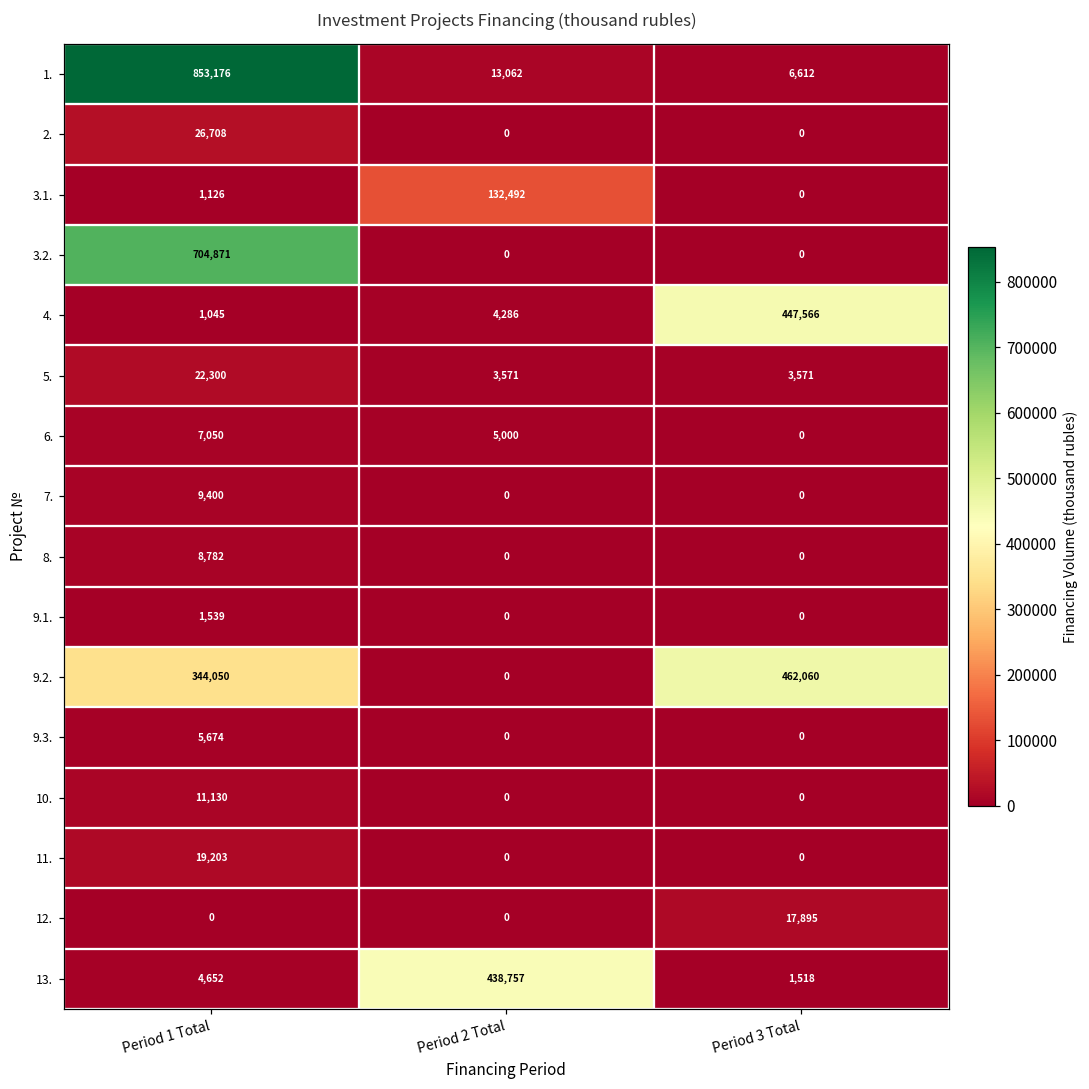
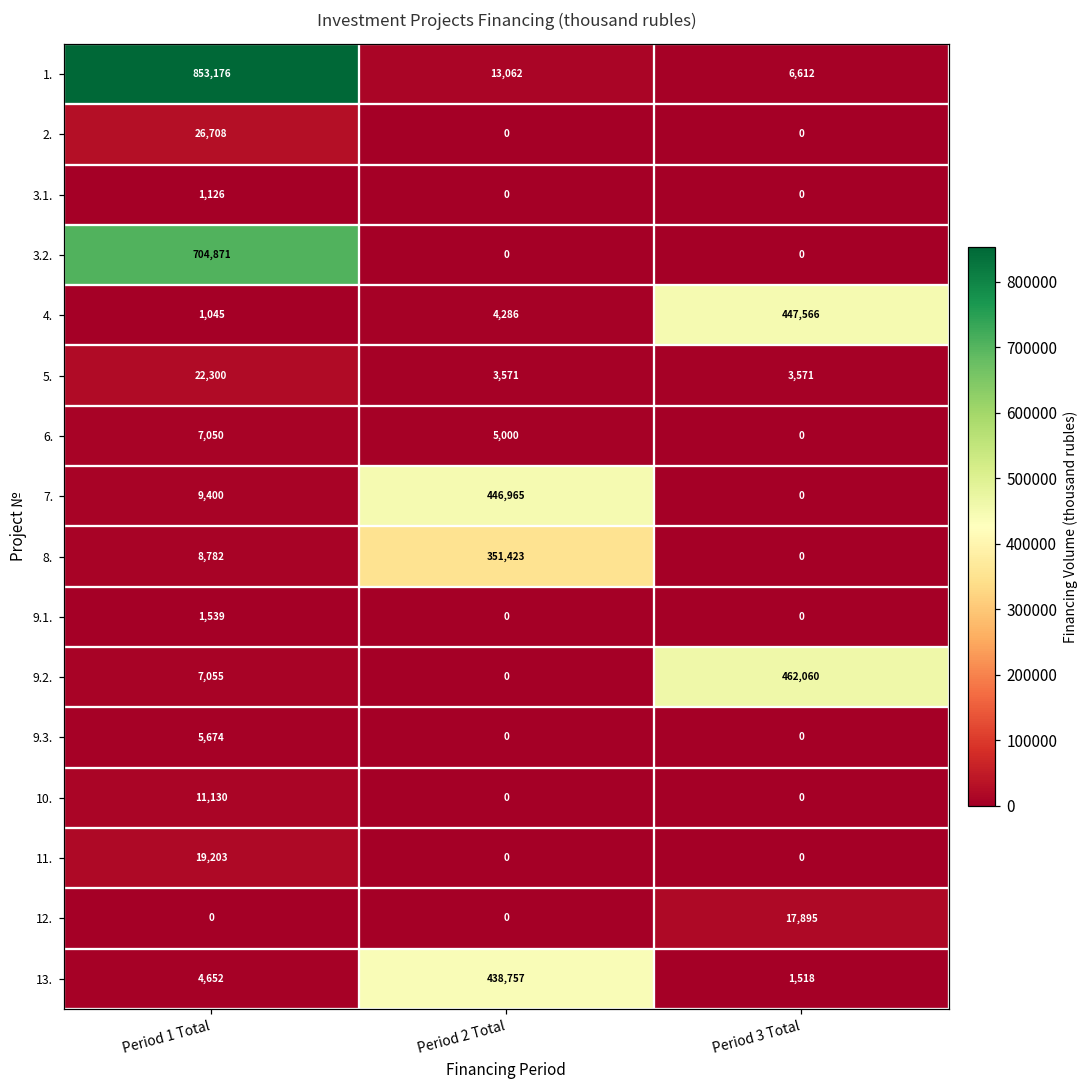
  {
    "1.": {
      "Period 1 Total": "853,176",
      "Period 2 Total": "13,062",
      "Period 3 Total": "6,612"
    },
    "2.": {
      "Period 1 Total": "26,708",
      "Period 2 Total": "0",
      "Period 3 Total": "0"
    },
    "3.1.": {
      "Period 1 Total": "1,126",
-     "Period 2 Total": "132,492",
+     "Period 2 Total": "0",
      "Period 3 Total": "0"
    },
    "3.2.": {
      "Period 1 Total": "704,871",
      "Period 2 Total": "0",
      "Period 3 Total": "0"
    },
    "4.": {
      "Period 1 Total": "1,045",
      "Period 2 Total": "4,286",
      "Period 3 Total": "447,566"
    },
    "5.": {
      "Period 1 Total": "22,300",
      "Period 2 Total": "3,571",
      "Period 3 Total": "3,571"
    },
    "6.": {
      "Period 1 Total": "7,050",
      "Period 2 Total": "5,000",
      "Period 3 Total": "0"
    },
    "7.": {
      "Period 1 Total": "9,400",
-     "Period 2 Total": "0",
+     "Period 2 Total": "446,965",
      "Period 3 Total": "0"
    },
    "8.": {
      "Period 1 Total": "8,782",
-     "Period 2 Total": "0",
+     "Period 2 Total": "351,423",
      "Period 3 Total": "0"
    },
    "9.1.": {
      "Period 1 Total": "1,539",
      "Period 2 Total": "0",
      "Period 3 Total": "0"
    },
    "9.2.": {
-     "Period 1 Total": "344,050",
+     "Period 1 Total": "7,055",
      "Period 2 Total": "0",
      "Period 3 Total": "462,060"
    },
    "9.3.": {
      "Period 1 Total": "5,674",
      "Period 2 Total": "0",
      "Period 3 Total": "0"
    },
    "10.": {
      "Period 1 Total": "11,130",
      "Period 2 Total": "0",
      "Period 3 Total": "0"
    },
    "11.": {
      "Period 1 Total": "19,203",
      "Period 2 Total": "0",
      "Period 3 Total": "0"
    },
    "12.": {
      "Period 1 Total": "0",
      "Period 2 Total": "0",
      "Period 3 Total": "17,895"
    },
    "13.": {
      "Period 1 Total": "4,652",
      "Period 2 Total": "438,757",
      "Period 3 Total": "1,518"
    }
  }
